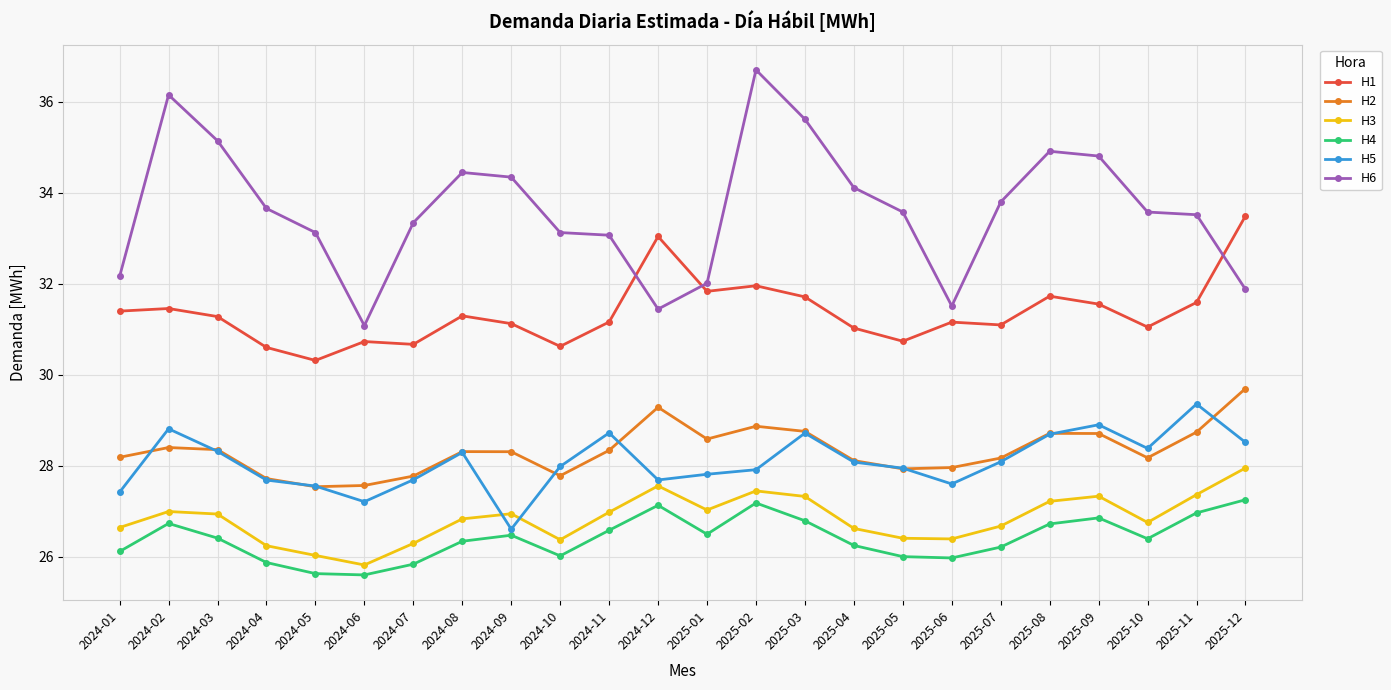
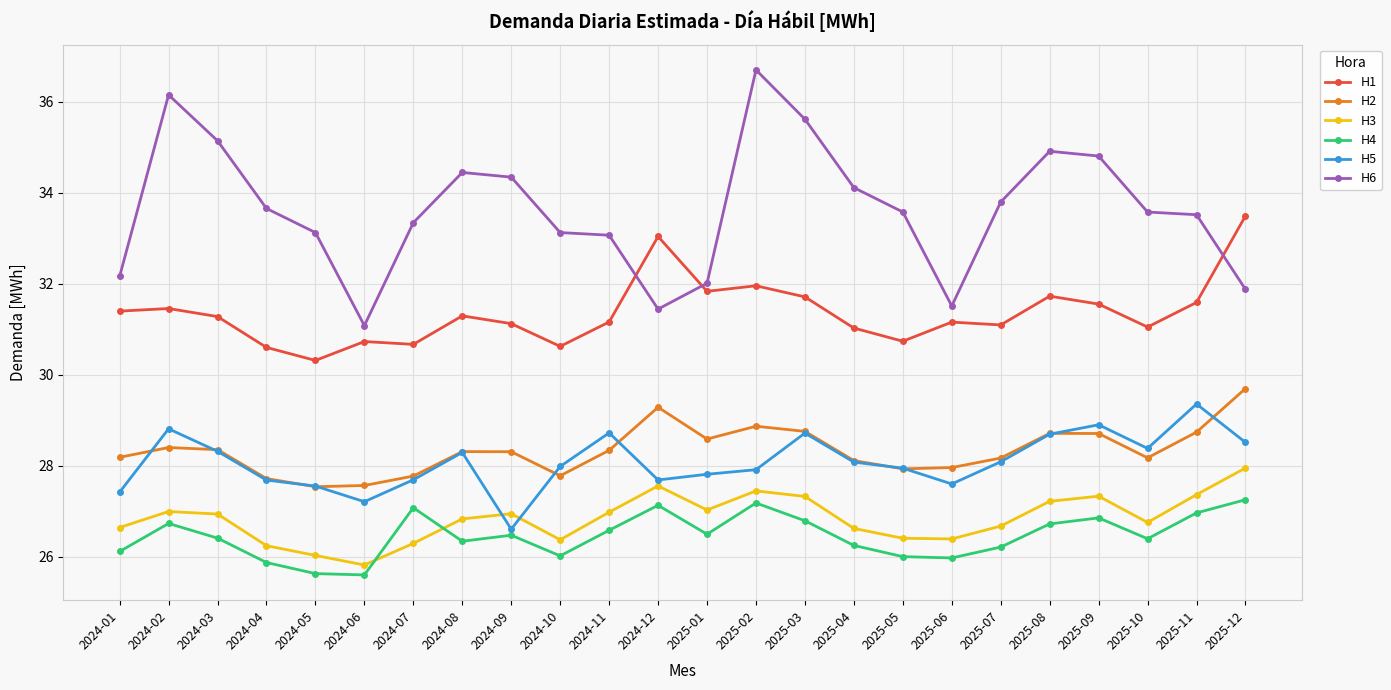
  {
    "H3": {
      "2024-01": 26.6,
      "2024-02": 27.0,
      "2024-03": 26.9,
      "2024-04": 26.2,
      "2024-05": 26.0,
      "2024-06": 25.8,
      "2024-07": 26.3,
      "2024-08": 26.8,
      "2024-09": 26.9,
      "2024-10": 26.4,
      "2024-11": 27.0,
      "2024-12": 27.6,
      "2025-01": 27.0,
      "2025-02": 27.4,
      "2025-03": 27.3,
      "2025-04": 26.6,
      "2025-05": 26.4,
      "2025-06": 26.4,
      "2025-07": 26.7,
      "2025-08": 27.2,
      "2025-09": 27.3,
      "2025-10": 26.8,
      "2025-11": 27.4,
      "2025-12": 28.0
    },
    "H4": {
      "2024-01": 26.1,
      "2024-02": 26.7,
      "2024-03": 26.4,
      "2024-04": 25.9,
      "2024-05": 25.6,
      "2024-06": 25.6,
-     "2024-07": 25.8,
+     "2024-07": 27.1,
      "2024-08": 26.3,
      "2024-09": 26.5,
      "2024-10": 26.0,
      "2024-11": 26.6,
      "2024-12": 27.1,
      "2025-01": 26.5,
      "2025-02": 27.2,
      "2025-03": 26.8,
      "2025-04": 26.3,
      "2025-05": 26.0,
      "2025-06": 26.0,
      "2025-07": 26.2,
      "2025-08": 26.7,
      "2025-09": 26.9,
      "2025-10": 26.4,
      "2025-11": 27.0,
      "2025-12": 27.3
    },
    "H5": {
      "2024-01": 27.4,
      "2024-02": 28.8,
      "2024-06": 27.2,
      "2024-07": 27.7,
      "2024-09": 26.6,
      "2024-10": 28.0,
      "2024-11": 28.7,
      "2024-12": 27.7,
      "2025-01": 27.8,
      "2025-02": 27.9,
      "2025-06": 27.6,
      "2025-07": 28.1,
      "2025-09": 28.9,
      "2025-10": 28.4,
      "2025-11": 29.4,
      "2025-12": 28.5
    },
    "H6": {
      "2024-01": 32.2,
      "2024-02": 36.2,
      "2024-03": 35.1,
      "2024-04": 33.7,
      "2024-05": 33.1,
      "2024-06": 31.1,
      "2024-07": 33.3,
      "2024-08": 34.5,
      "2024-09": 34.3,
      "2024-10": 33.1,
      "2024-11": 33.1,
      "2024-12": 31.4,
      "2025-01": 32.0,
      "2025-02": 36.7,
      "2025-03": 35.6,
      "2025-04": 34.1,
      "2025-05": 33.6,
      "2025-06": 31.5,
      "2025-07": 33.8,
      "2025-08": 34.9,
      "2025-09": 34.8,
      "2025-10": 33.6,
      "2025-11": 33.5,
      "2025-12": 31.9
    }
  }
